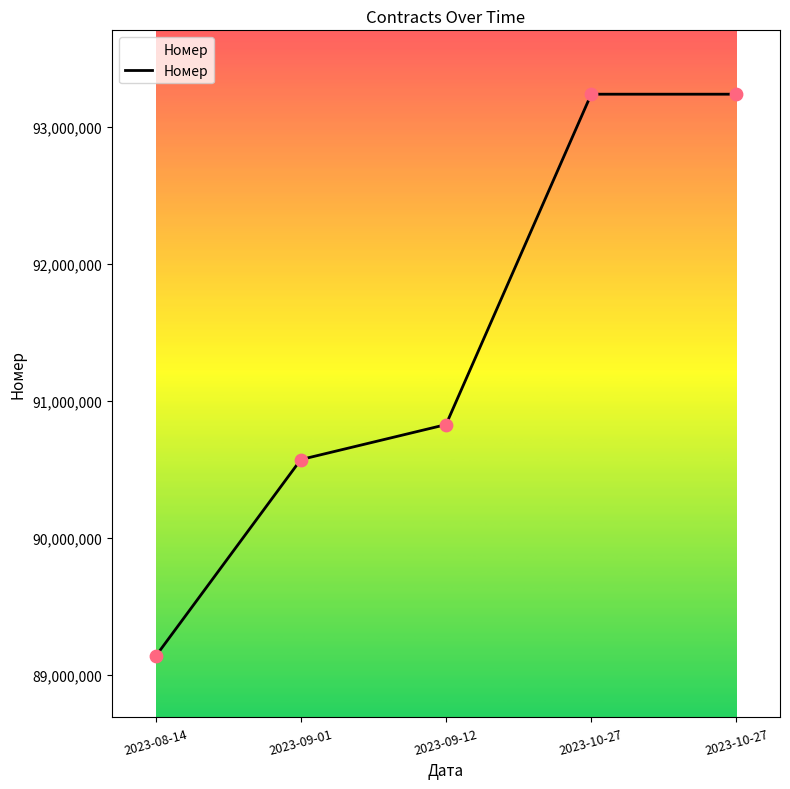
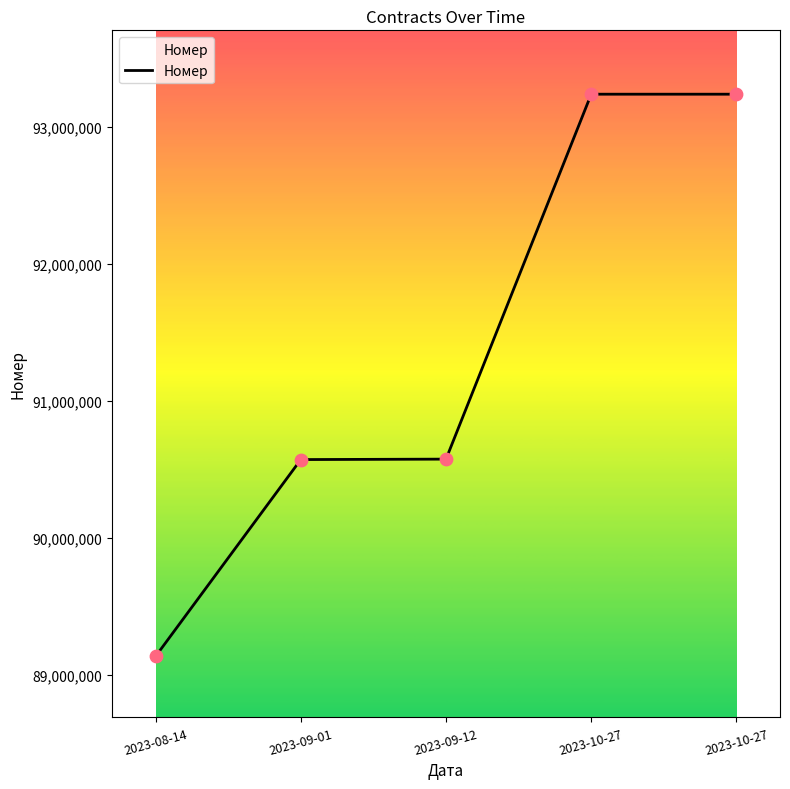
  {
    "2023-08-14": "89,140,000",
    "2023-09-01": "90,570,000",
-   "2023-09-12": "90,830,000"
+   "2023-09-12": "90,580,000"
  }
